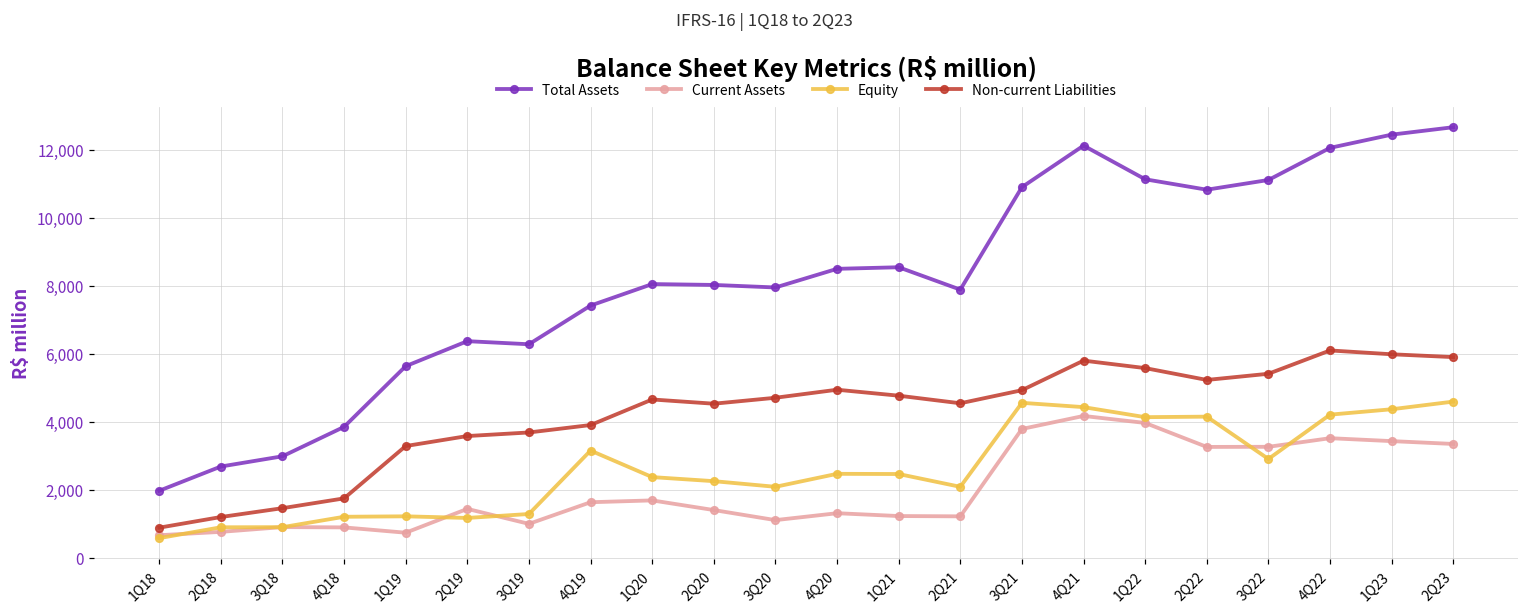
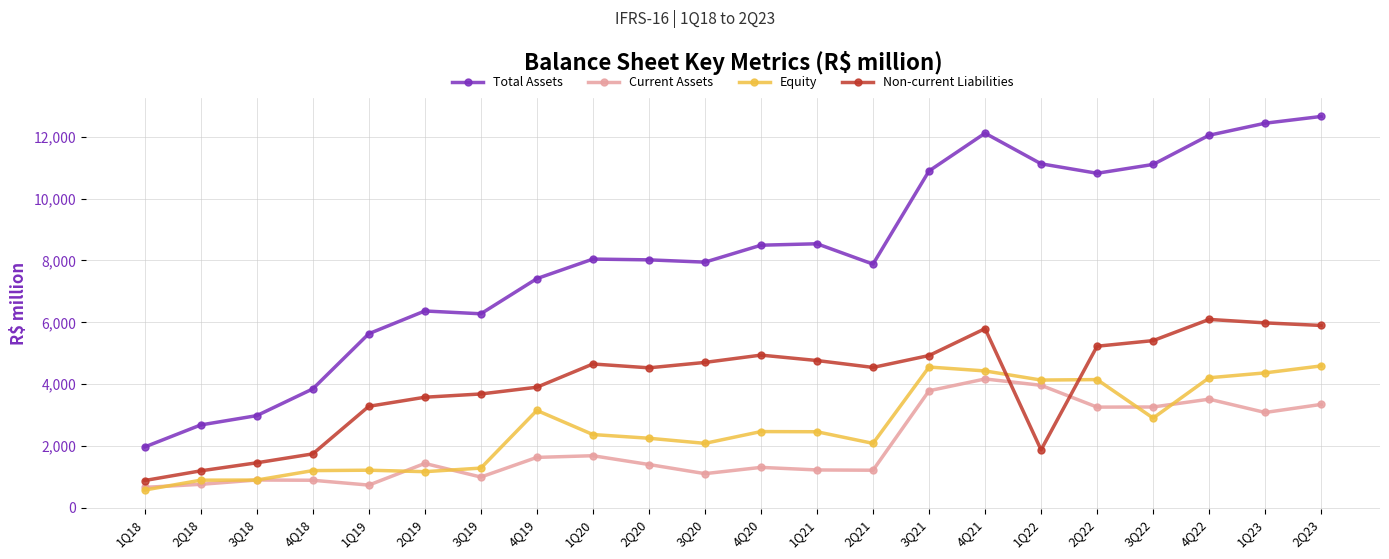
  {
    "Total Assets": {
      "1Q18": "2,000",
      "2Q18": "2,700",
      "3Q18": "3,000",
      "4Q18": "3,800",
      "1Q19": "5,600",
      "2Q19": "6,400",
      "3Q19": "6,300",
      "4Q19": "7,400",
      "1Q20": "8,000",
      "2Q20": "8,000",
      "3Q20": "7,900",
      "4Q20": "8,500",
      "1Q21": "8,500",
      "2Q21": "7,900",
      "3Q21": "10,900",
      "4Q21": "12,100",
      "1Q22": "11,100",
      "2Q22": "10,800",
      "3Q22": "11,100",
      "4Q22": "12,000",
      "1Q23": "12,400",
      "2Q23": "12,700"
    },
    "Current Assets": {
      "1Q18": "700",
      "2Q18": "800",
      "4Q18": "900",
      "1Q19": "700",
      "2Q19": "1,400",
      "3Q19": "1,000",
      "4Q19": "1,600",
      "1Q20": "1,700",
      "2Q20": "1,400",
      "3Q20": "1,100",
      "4Q20": "1,300",
      "1Q21": "1,200",
      "2Q21": "1,200",
      "3Q21": "3,800",
      "4Q21": "4,200",
      "1Q22": "4,000",
      "2Q22": "3,300",
      "3Q22": "3,300",
      "4Q22": "3,500",
-     "1Q23": "3,400",
+     "1Q23": "3,100",
      "2Q23": "3,300"
    },
    "Equity": {
      "1Q18": "600",
      "2Q18": "900",
      "4Q18": "1,200",
      "1Q19": "1,200",
      "2Q19": "1,200",
      "3Q19": "1,300",
      "4Q19": "3,200",
      "1Q20": "2,400",
      "2Q20": "2,300",
      "3Q20": "2,100",
      "4Q20": "2,500",
      "1Q21": "2,500",
      "2Q21": "2,100",
      "3Q21": "4,600",
      "4Q21": "4,400",
      "1Q22": "4,100",
      "2Q22": "4,100",
      "3Q22": "2,900",
      "4Q22": "4,200",
      "1Q23": "4,400",
      "2Q23": "4,600"
    },
    "Non-current Liabilities": {
      "1Q18": "900",
      "2Q18": "1,200",
      "3Q18": "1,500",
      "4Q18": "1,700",
      "1Q19": "3,300",
      "2Q19": "3,600",
      "3Q19": "3,700",
      "4Q19": "3,900",
      "1Q20": "4,700",
      "2Q20": "4,500",
      "3Q20": "4,700",
      "4Q20": "4,900",
      "1Q21": "4,800",
      "2Q21": "4,500",
      "3Q21": "4,900",
      "4Q21": "5,800",
-     "1Q22": "5,600",
+     "1Q22": "1,900",
      "2Q22": "5,200",
      "3Q22": "5,400",
      "4Q22": "6,100",
      "1Q23": "6,000",
      "2Q23": "5,900"
    }
  }
